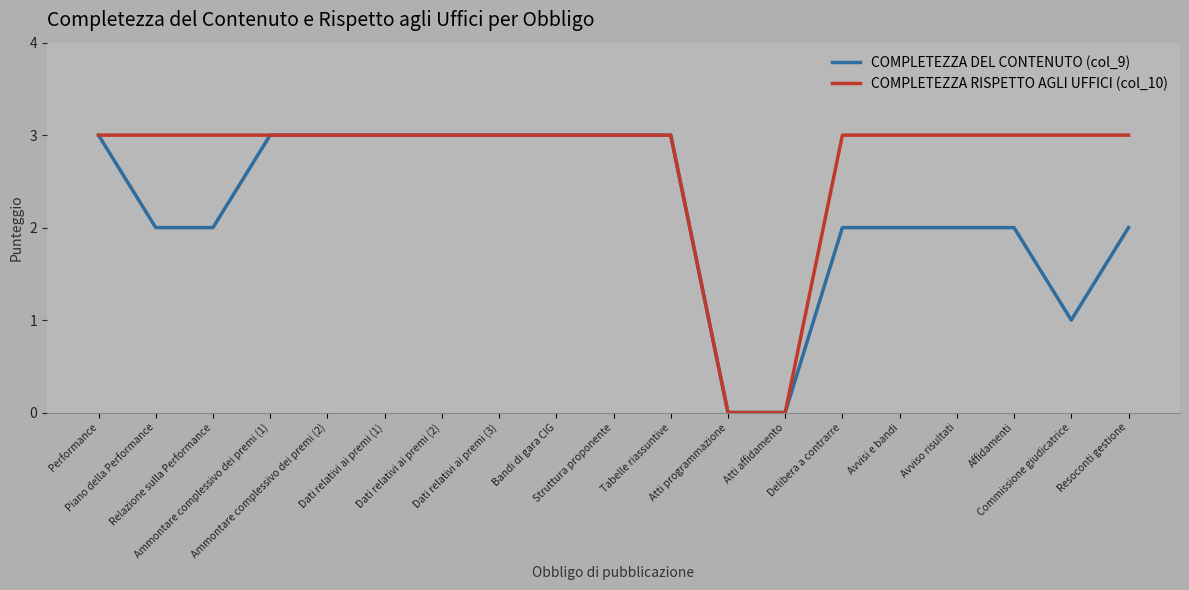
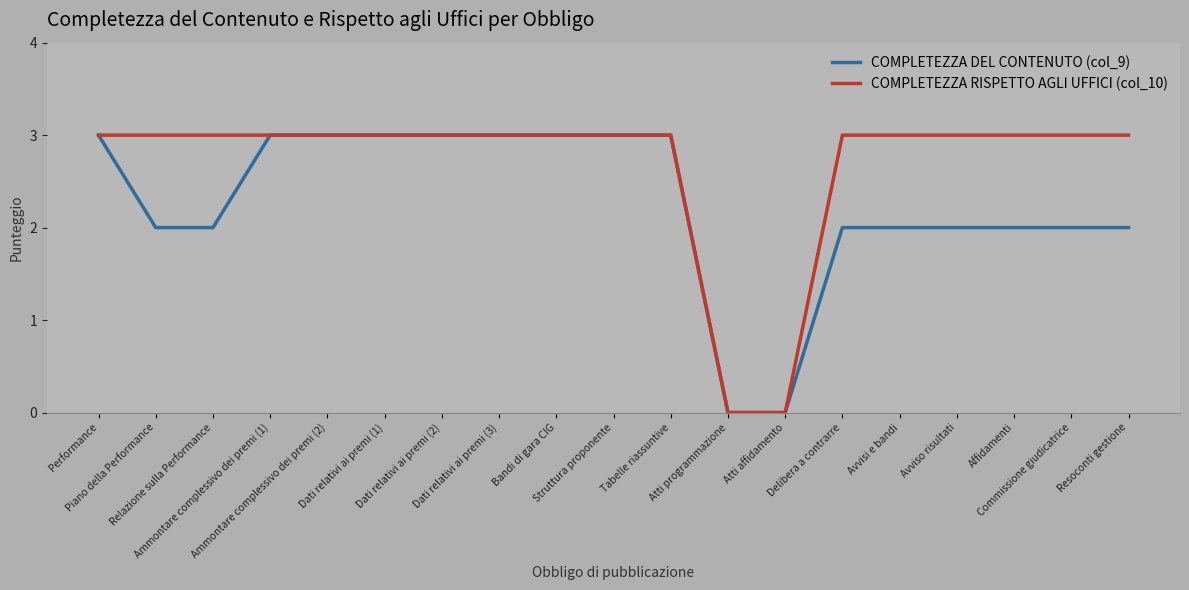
  {
    "COMPLETEZZA DEL CONTENUTO (col_9)": {
      "Piano della Performance": 2,
      "Relazione sulla Performance": 2,
      "Delibera a contrarre": 2,
      "Avvisi e bandi": 2,
      "Avviso risultati": 2,
      "Affidamenti": 2,
-     "Commissione giudicatrice": 1,
+     "Commissione giudicatrice": 2,
      "Resoconti gestione": 2
    },
    "COMPLETEZZA RISPETTO AGLI UFFICI (col_10)": {
      "Piano della Performance": 3,
      "Relazione sulla Performance": 3,
      "Delibera a contrarre": 3,
      "Avvisi e bandi": 3,
      "Avviso risultati": 3,
      "Affidamenti": 3,
      "Commissione giudicatrice": 3,
      "Resoconti gestione": 3
    }
  }
